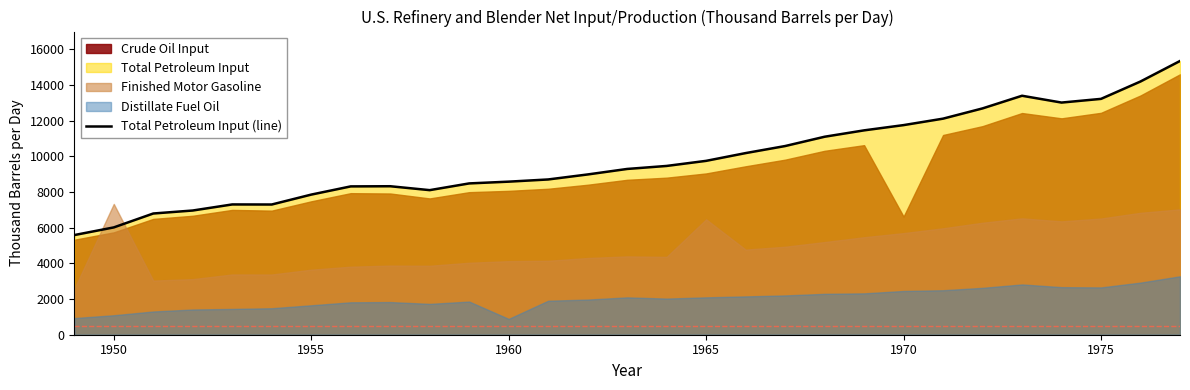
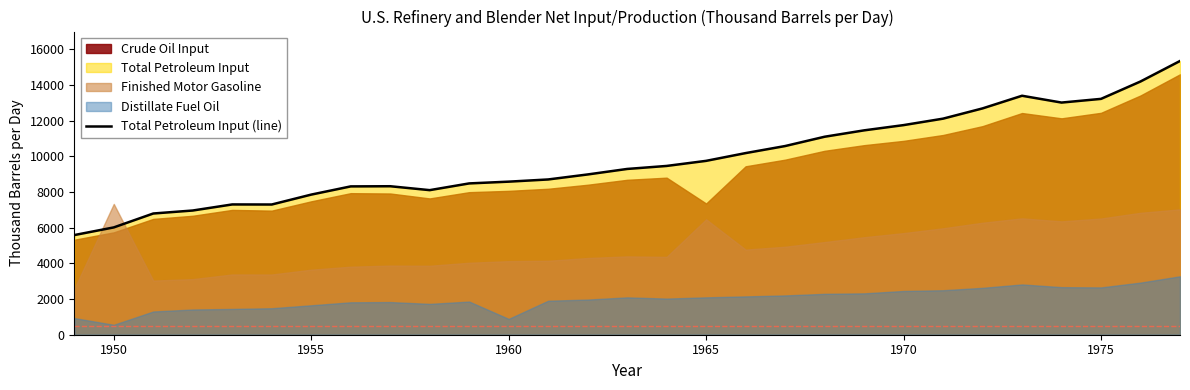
  {
    "Crude Oil Input": {
      "1950": 5700,
      "1955": 7500,
      "1960": 8100,
-     "1965": 9000,
-     "1970": 6600,
+     "1965": 7400,
+     "1970": 10900,
      "1975": 12400
    },
    "Total Petroleum Input": {
      "1950": 6000,
      "1955": 7900,
      "1960": 8600,
      "1965": 9700,
      "1970": 11800,
      "1975": 13200
    },
    "Finished Motor Gasoline": {
      "1950": 7300,
      "1955": 3600,
      "1960": 4100,
      "1965": 6500,
      "1970": 5700,
      "1975": 6500
    },
    "Distillate Fuel Oil": {
-     "1950": 1100,
+     "1950": 600,
      "1955": 1700,
      "1960": 900,
      "1965": 2100,
      "1970": 2500,
      "1975": 2700
    }
  }
